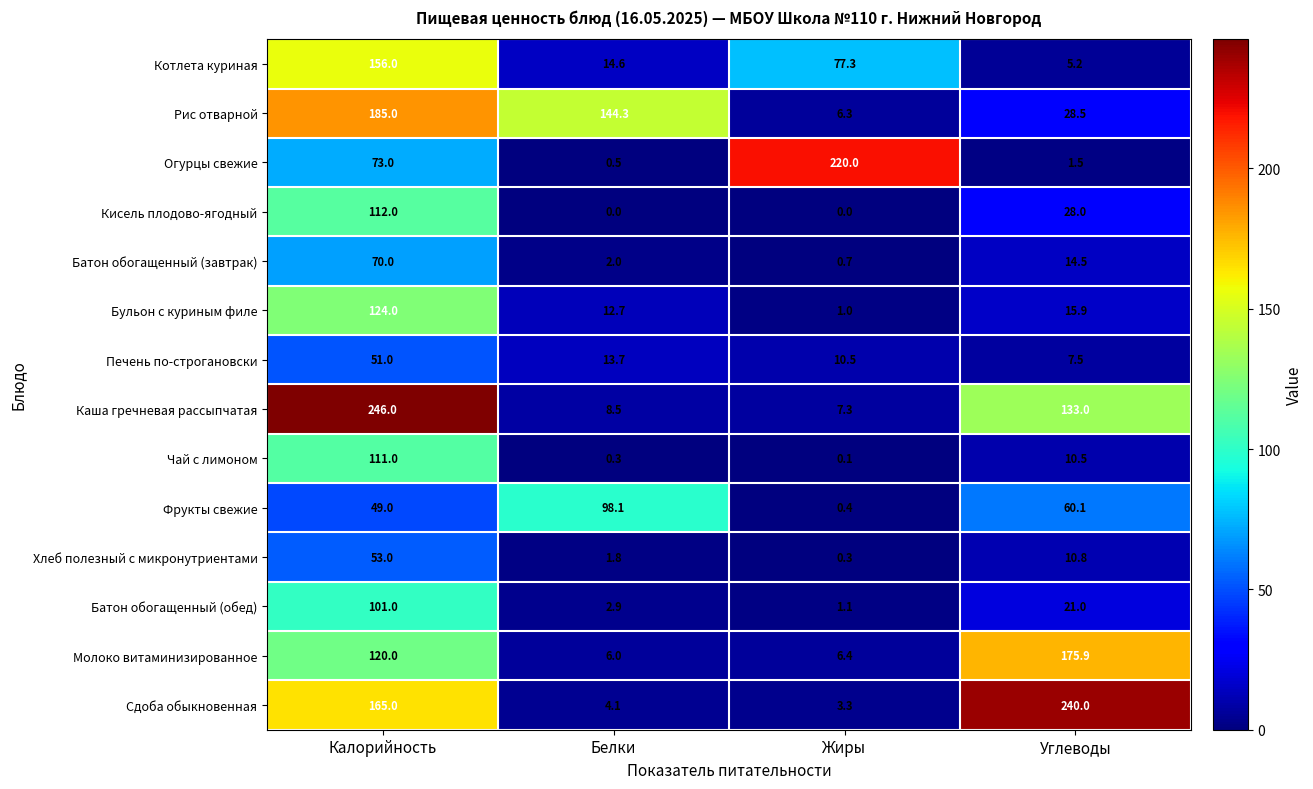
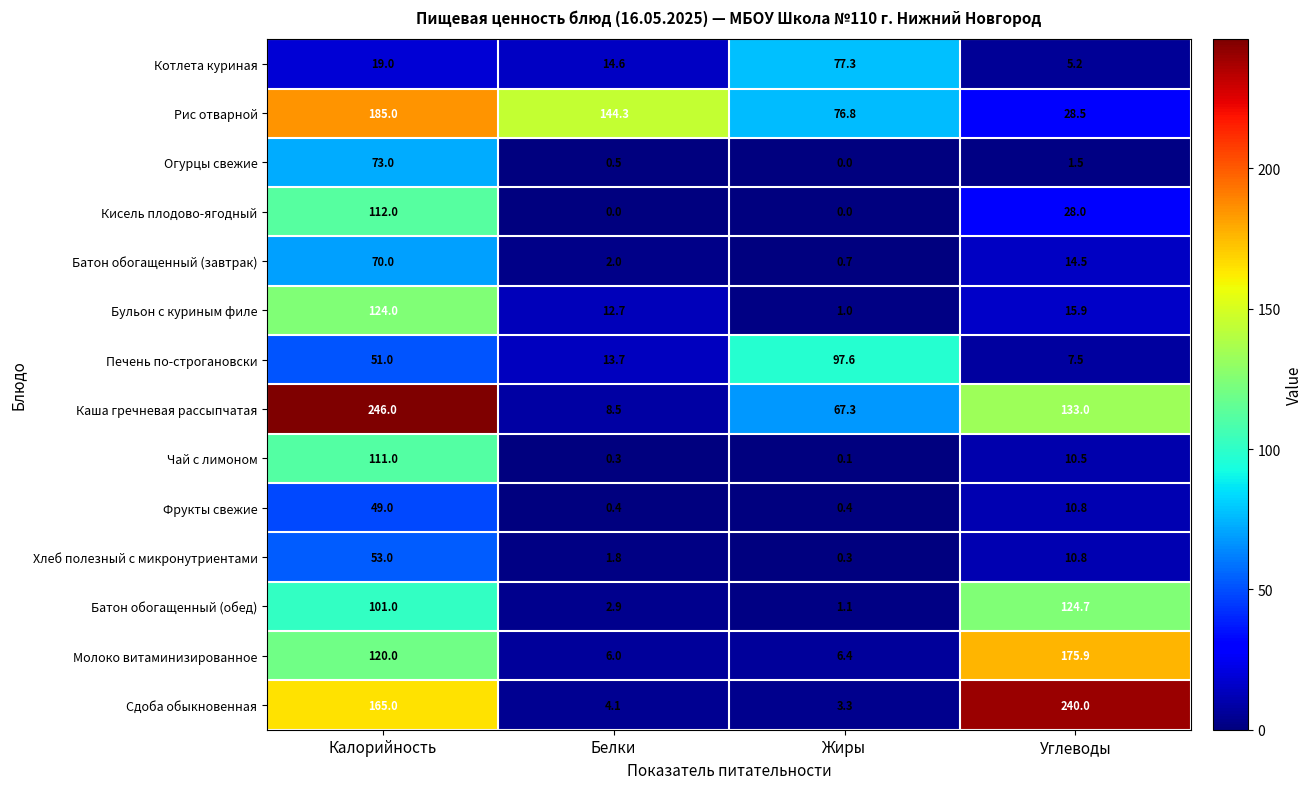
  {
    "Котлета куриная": {
-     "Калорийность": 156.0,
+     "Калорийность": 19.0,
      "Белки": 14.6,
      "Жиры": 77.3,
      "Углеводы": 5.2
    },
    "Рис отварной": {
      "Калорийность": 185.0,
      "Белки": 144.3,
-     "Жиры": 6.3,
+     "Жиры": 76.8,
      "Углеводы": 28.5
    },
    "Огурцы свежие": {
      "Калорийность": 73.0,
      "Белки": 0.5,
-     "Жиры": 220.0,
+     "Жиры": 0.0,
      "Углеводы": 1.5
    },
    "Кисель плодово-ягодный": {
      "Калорийность": 112.0,
      "Белки": 0.0,
      "Жиры": 0.0,
      "Углеводы": 28.0
    },
    "Батон обогащенный (завтрак)": {
      "Калорийность": 70.0,
      "Белки": 2.0,
      "Жиры": 0.7,
      "Углеводы": 14.5
    },
    "Бульон с куриным филе": {
      "Калорийность": 124.0,
      "Белки": 12.7,
      "Жиры": 1.0,
      "Углеводы": 15.9
    },
    "Печень по-строгановски": {
      "Калорийность": 51.0,
      "Белки": 13.7,
-     "Жиры": 10.5,
+     "Жиры": 97.6,
      "Углеводы": 7.5
    },
    "Каша гречневая рассыпчатая": {
      "Калорийность": 246.0,
      "Белки": 8.5,
-     "Жиры": 7.3,
+     "Жиры": 67.3,
      "Углеводы": 133.0
    },
    "Чай с лимоном": {
      "Калорийность": 111.0,
      "Белки": 0.3,
      "Жиры": 0.1,
      "Углеводы": 10.5
    },
    "Фрукты свежие": {
      "Калорийность": 49.0,
-     "Белки": 98.1,
+     "Белки": 0.4,
      "Жиры": 0.4,
-     "Углеводы": 60.1
+     "Углеводы": 10.8
    },
    "Хлеб полезный с микронутриентами": {
      "Калорийность": 53.0,
      "Белки": 1.8,
      "Жиры": 0.3,
      "Углеводы": 10.8
    },
    "Батон обогащенный (обед)": {
      "Калорийность": 101.0,
      "Белки": 2.9,
      "Жиры": 1.1,
-     "Углеводы": 21.0
+     "Углеводы": 124.7
    },
    "Молоко витаминизированное": {
      "Калорийность": 120.0,
      "Белки": 6.0,
      "Жиры": 6.4,
      "Углеводы": 175.9
    },
    "Сдоба обыкновенная": {
      "Калорийность": 165.0,
      "Белки": 4.1,
      "Жиры": 3.3,
      "Углеводы": 240.0
    }
  }
